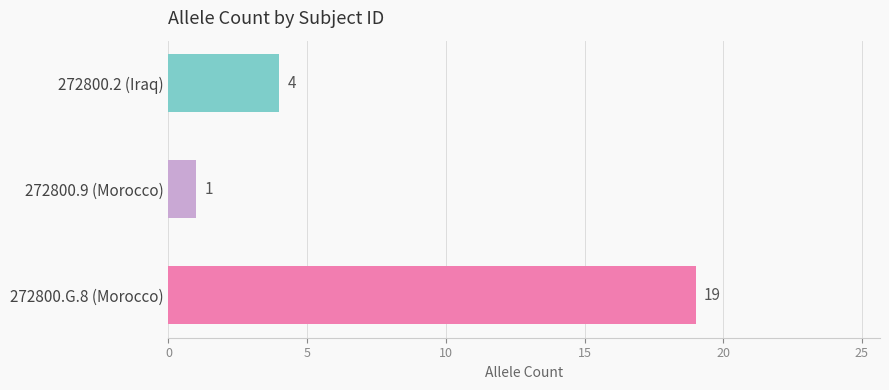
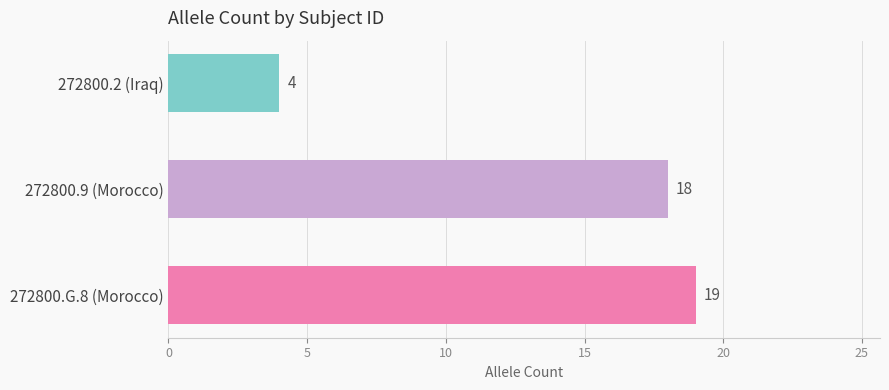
  {
    "272800.2 (Iraq)": 4,
-   "272800.9 (Morocco)": 1,
+   "272800.9 (Morocco)": 18,
    "272800.G.8 (Morocco)": 19
  }
